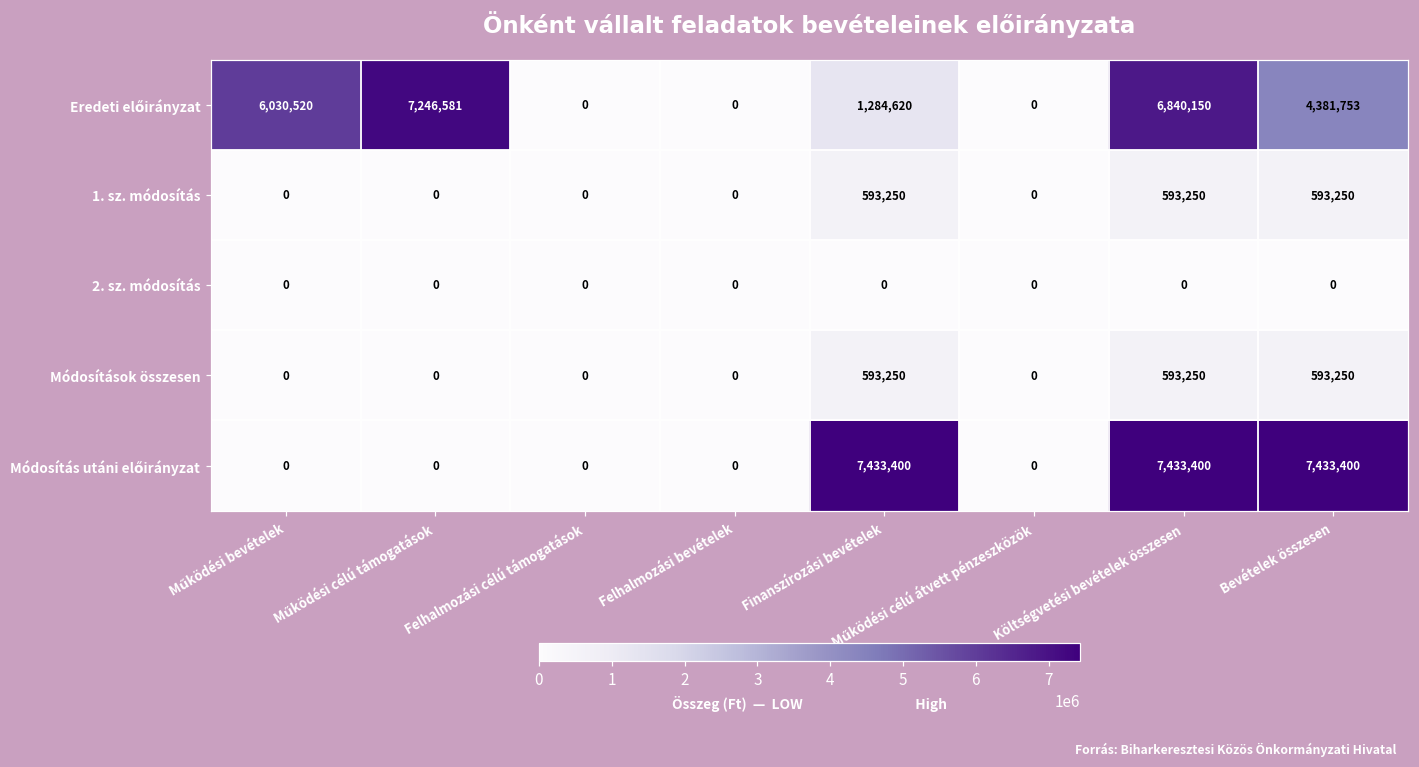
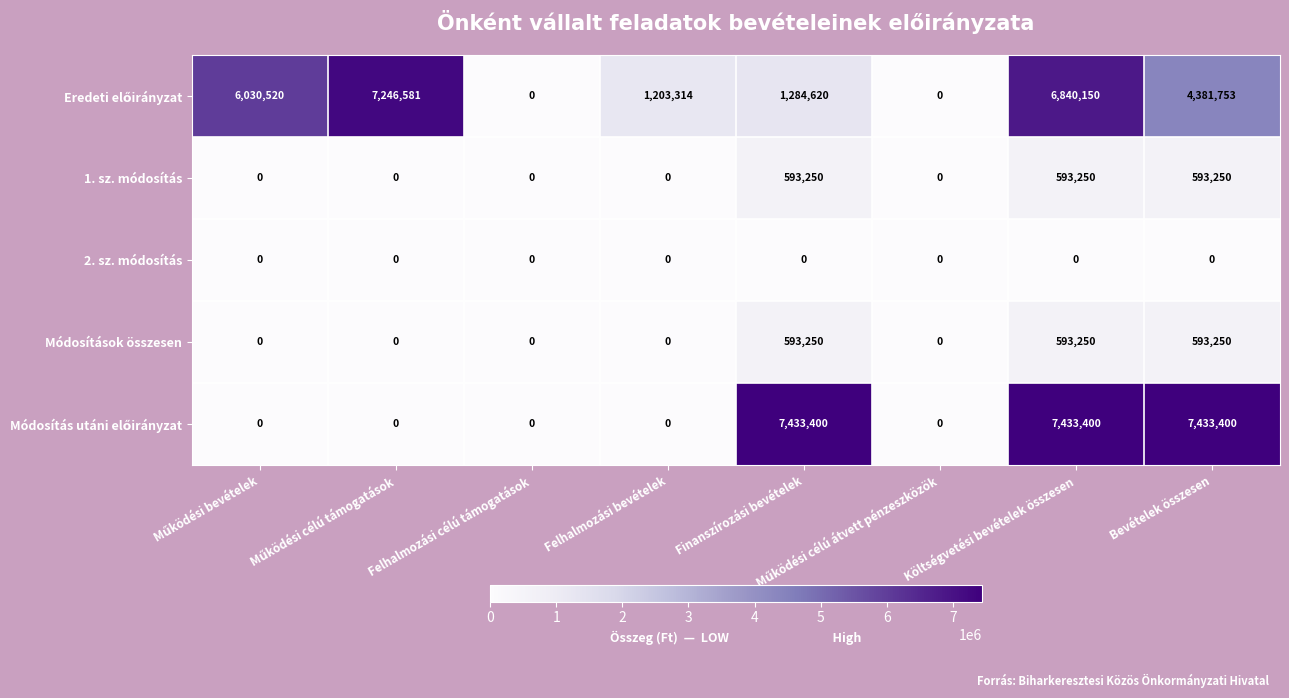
  {
    "Eredeti előirányzat": {
      "Működési bevételek": "6,030,520",
      "Működési célú támogatások": "7,246,581",
      "Felhalmozási célú támogatások": "0",
-     "Felhalmozási bevételek": "0",
+     "Felhalmozási bevételek": "1,203,314",
      "Finanszírozási bevételek": "1,284,620",
      "Működési célú átvett pénzeszközök": "0",
      "Költségvetési bevételek összesen": "6,840,150",
      "Bevételek összesen": "4,381,753"
    },
    "1. sz. módosítás": {
      "Működési bevételek": "0",
      "Működési célú támogatások": "0",
      "Felhalmozási célú támogatások": "0",
      "Felhalmozási bevételek": "0",
      "Finanszírozási bevételek": "593,250",
      "Működési célú átvett pénzeszközök": "0",
      "Költségvetési bevételek összesen": "593,250",
      "Bevételek összesen": "593,250"
    },
    "2. sz. módosítás": {
      "Működési bevételek": "0",
      "Működési célú támogatások": "0",
      "Felhalmozási célú támogatások": "0",
      "Felhalmozási bevételek": "0",
      "Finanszírozási bevételek": "0",
      "Működési célú átvett pénzeszközök": "0",
      "Költségvetési bevételek összesen": "0",
      "Bevételek összesen": "0"
    },
    "Módosítások összesen": {
      "Működési bevételek": "0",
      "Működési célú támogatások": "0",
      "Felhalmozási célú támogatások": "0",
      "Felhalmozási bevételek": "0",
      "Finanszírozási bevételek": "593,250",
      "Működési célú átvett pénzeszközök": "0",
      "Költségvetési bevételek összesen": "593,250",
      "Bevételek összesen": "593,250"
    },
    "Módosítás utáni előirányzat": {
      "Működési bevételek": "0",
      "Működési célú támogatások": "0",
      "Felhalmozási célú támogatások": "0",
      "Felhalmozási bevételek": "0",
      "Finanszírozási bevételek": "7,433,400",
      "Működési célú átvett pénzeszközök": "0",
      "Költségvetési bevételek összesen": "7,433,400",
      "Bevételek összesen": "7,433,400"
    }
  }
